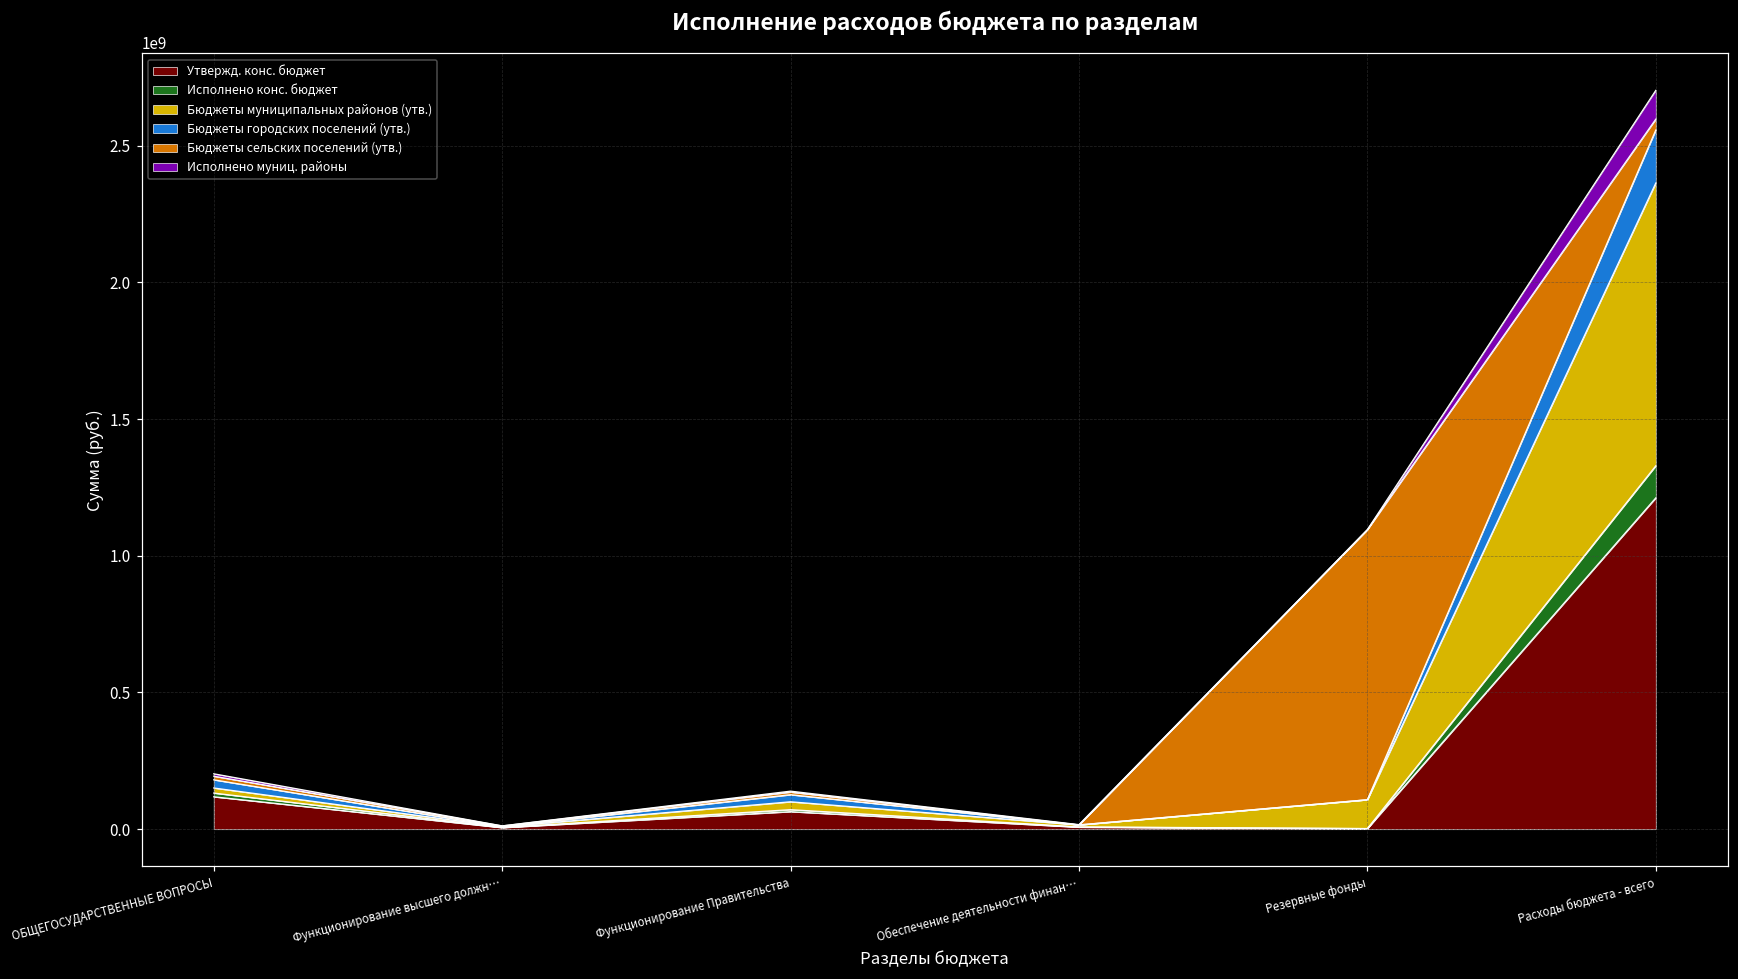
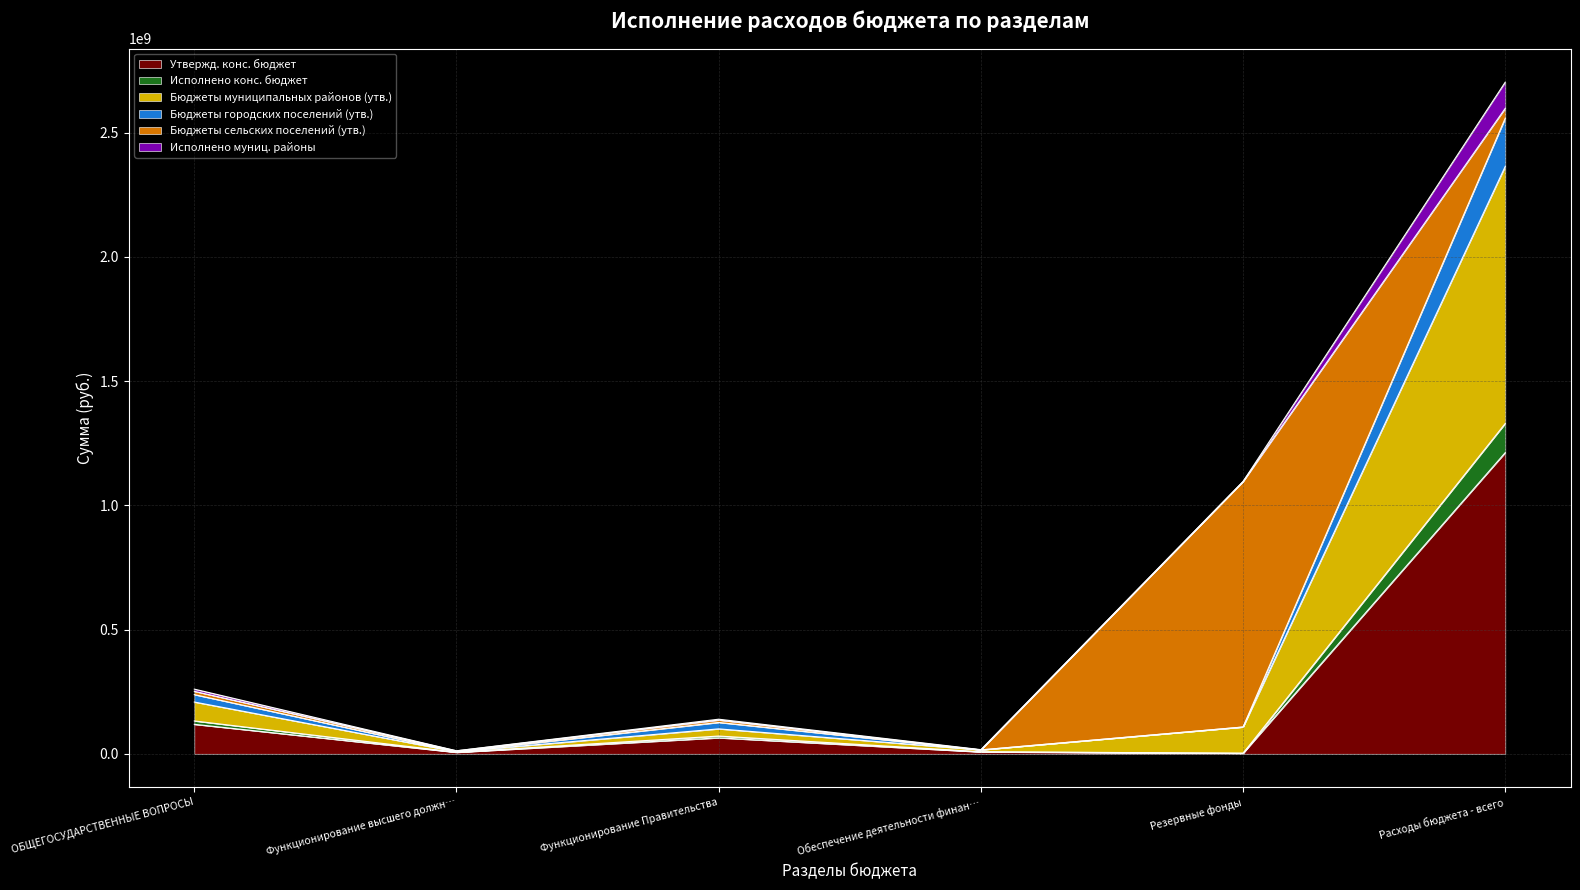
  {
    "Утвержд. конс. бюджет": {
      "ОБЩЕГОСУДАРСТВЕННЫЕ ВОПРОСЫ": 120000000,
      "Расходы бюджета - всего": 1210000000
    },
    "Исполнено конс. бюджет": {
      "ОБЩЕГОСУДАРСТВЕННЫЕ ВОПРОСЫ": 10000000,
      "Расходы бюджета - всего": 120000000
    },
    "Бюджеты муниципальных районов (утв.)": {
-     "ОБЩЕГОСУДАРСТВЕННЫЕ ВОПРОСЫ": 20000000,
+     "ОБЩЕГОСУДАРСТВЕННЫЕ ВОПРОСЫ": 80000000,
      "Функционирование Правительства": 30000000,
      "Расходы бюджета - всего": 1030000000
    },
    "Бюджеты городских поселений (утв.)": {
      "ОБЩЕГОСУДАРСТВЕННЫЕ ВОПРОСЫ": 30000000,
      "Расходы бюджета - всего": 190000000
    },
    "Бюджеты сельских поселений (утв.)": {
      "Расходы бюджета - всего": 40000000
    },
    "Исполнено муниц. районы": {
      "Расходы бюджета - всего": 110000000
    }
  }
